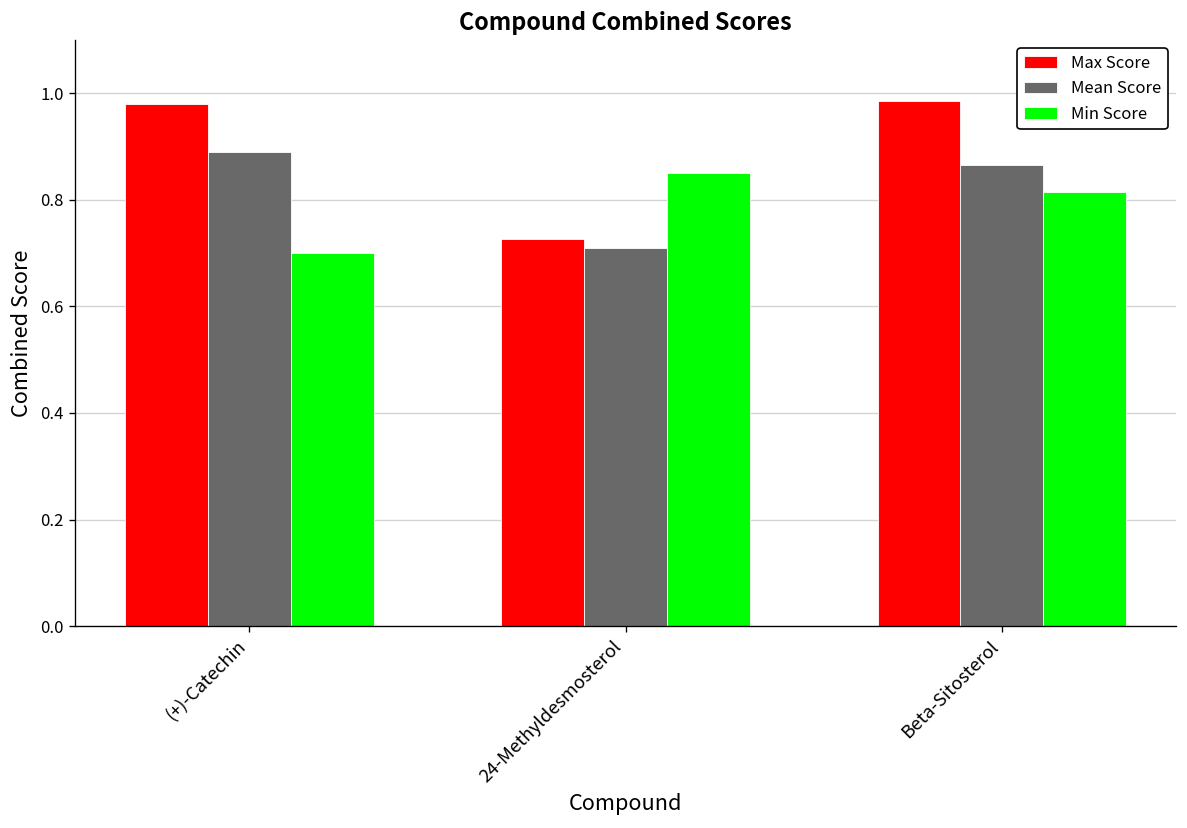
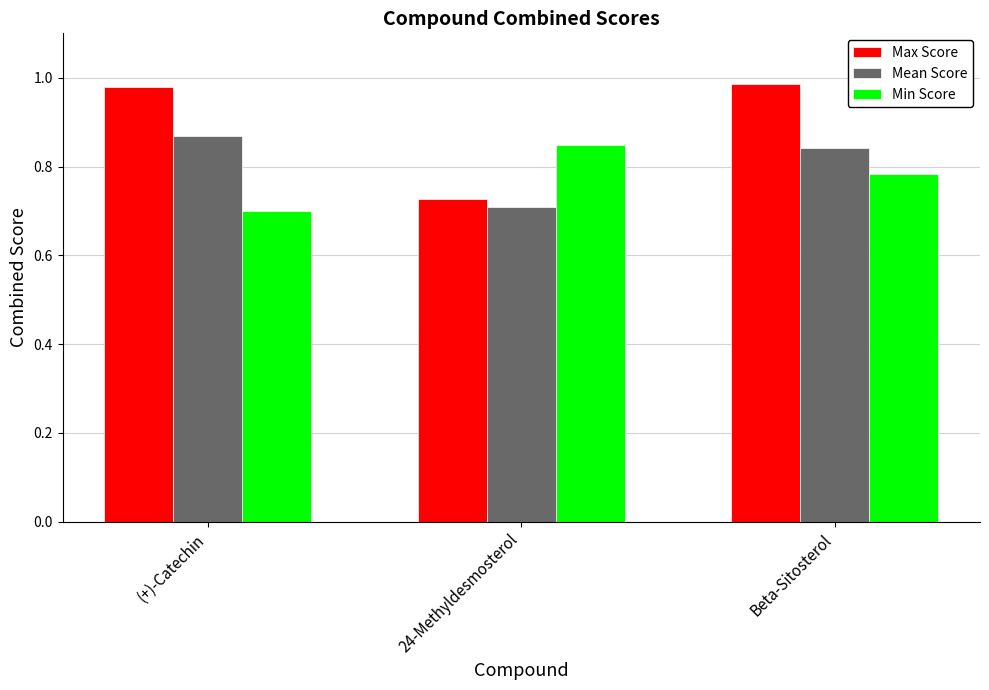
  {
    "Max Score": {
      "(+)-Catechin": 0.98,
      "24-Methyldesmosterol": 0.73,
      "Beta-Sitosterol": 0.99
    },
    "Mean Score": {
-     "(+)-Catechin": 0.89,
+     "(+)-Catechin": 0.87,
      "24-Methyldesmosterol": 0.71,
-     "Beta-Sitosterol": 0.87
+     "Beta-Sitosterol": 0.84
    },
    "Min Score": {
      "(+)-Catechin": 0.70,
      "24-Methyldesmosterol": 0.85,
-     "Beta-Sitosterol": 0.82
+     "Beta-Sitosterol": 0.78
    }
  }
